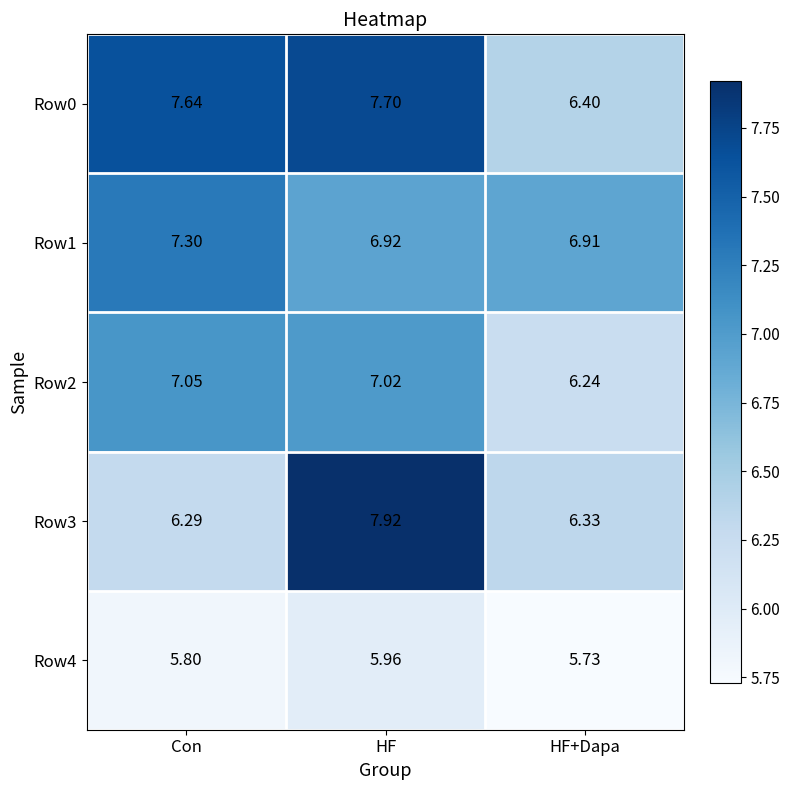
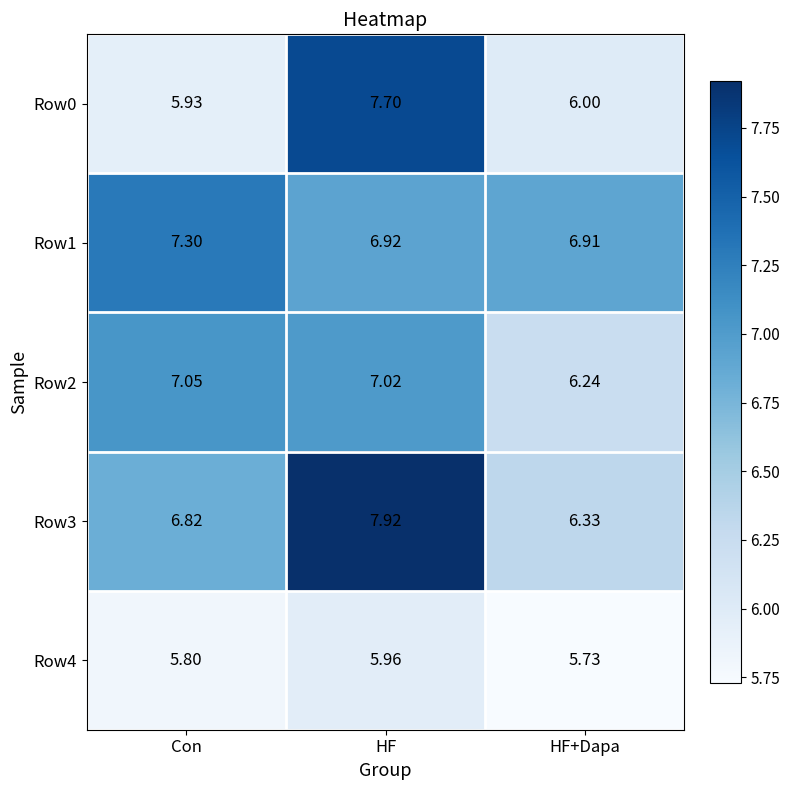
  {
    "Row0": {
-     "Con": 7.64,
+     "Con": 5.93,
      "HF": 7.70,
-     "HF+Dapa": 6.40
+     "HF+Dapa": 6.00
    },
    "Row1": {
      "Con": 7.30,
      "HF": 6.92,
      "HF+Dapa": 6.91
    },
    "Row2": {
      "Con": 7.05,
      "HF": 7.02,
      "HF+Dapa": 6.24
    },
    "Row3": {
-     "Con": 6.29,
+     "Con": 6.82,
      "HF": 7.92,
      "HF+Dapa": 6.33
    },
    "Row4": {
      "Con": 5.80,
      "HF": 5.96,
      "HF+Dapa": 5.73
    }
  }
